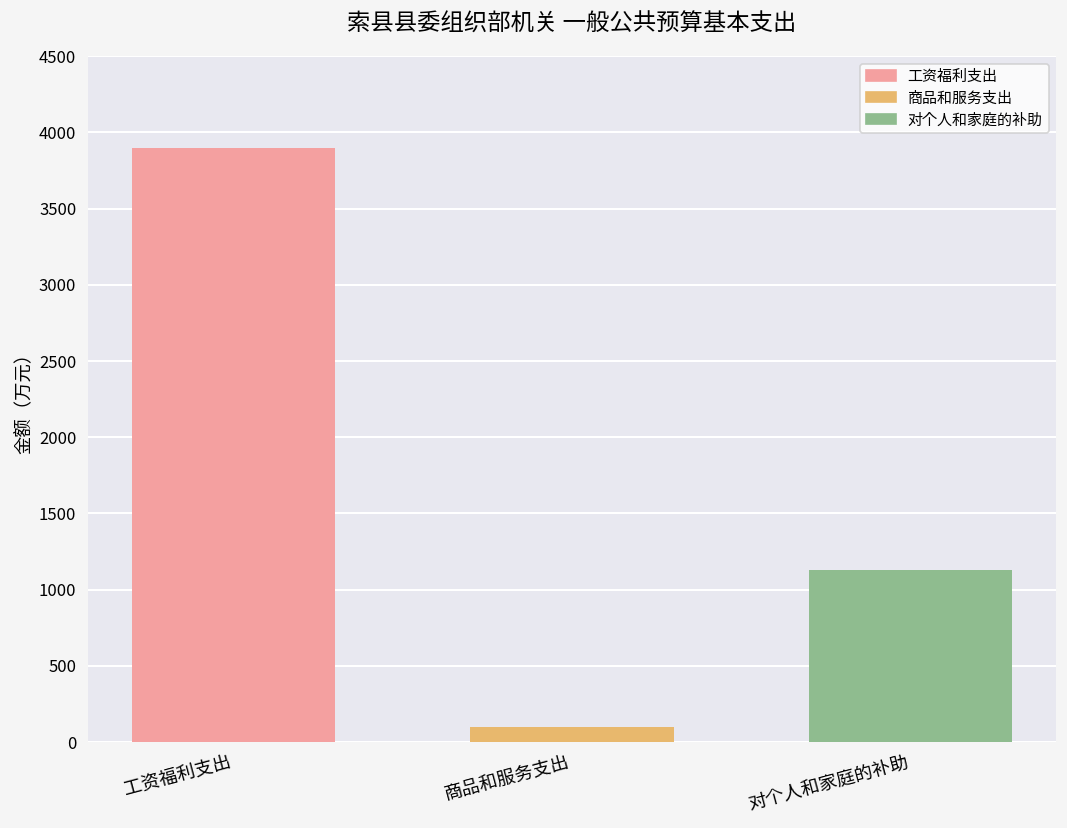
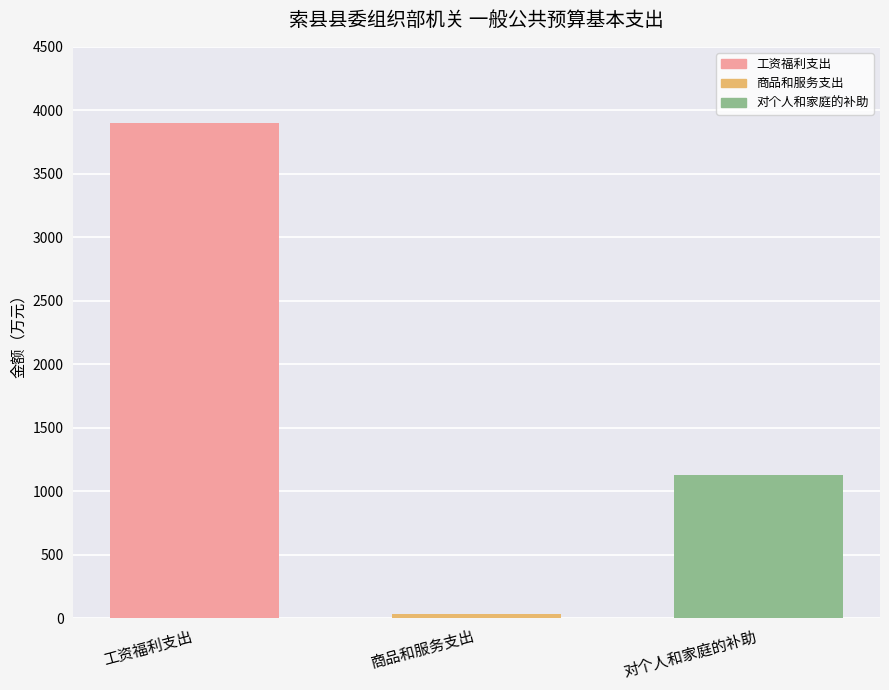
  {
    "工资福利支出": 3900,
-   "商品和服务支出": 100,
+   "商品和服务支出": 30,
    "对个人和家庭的补助": 1130
  }
